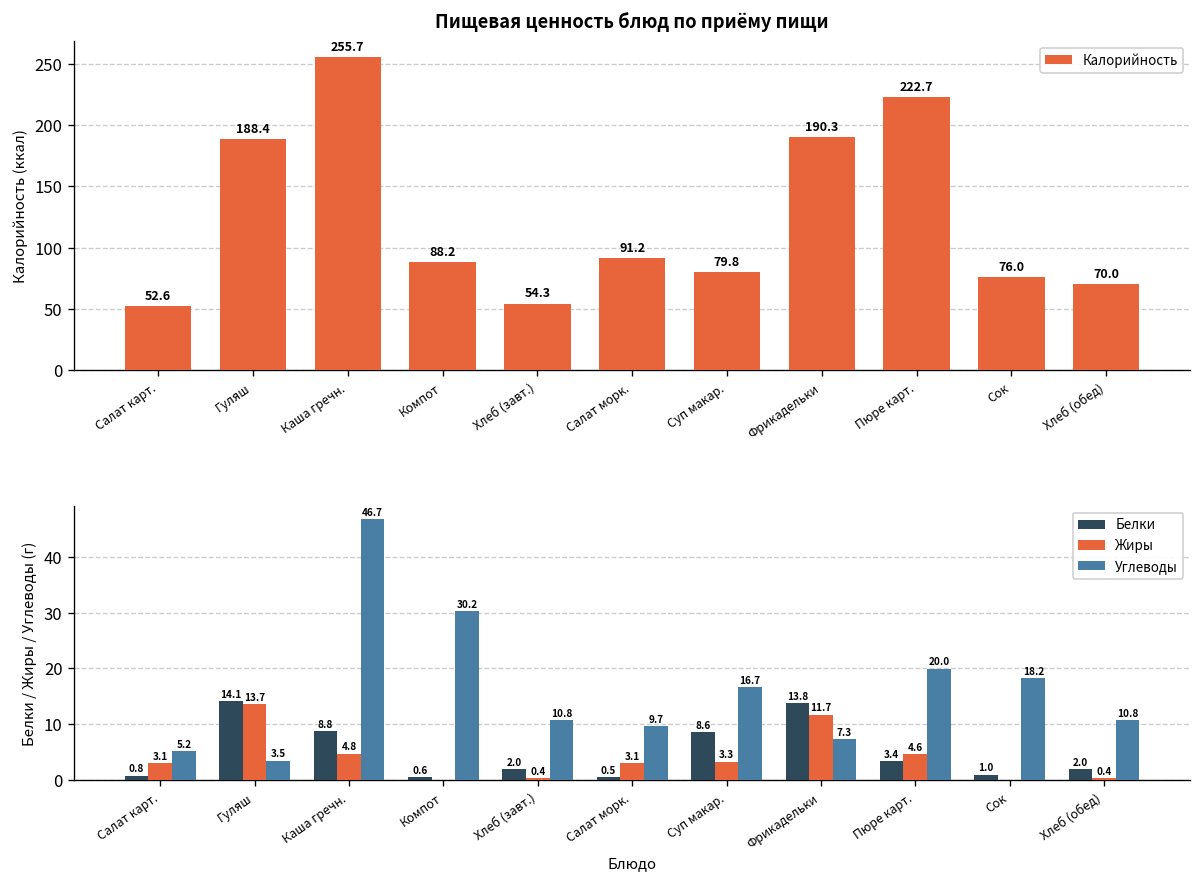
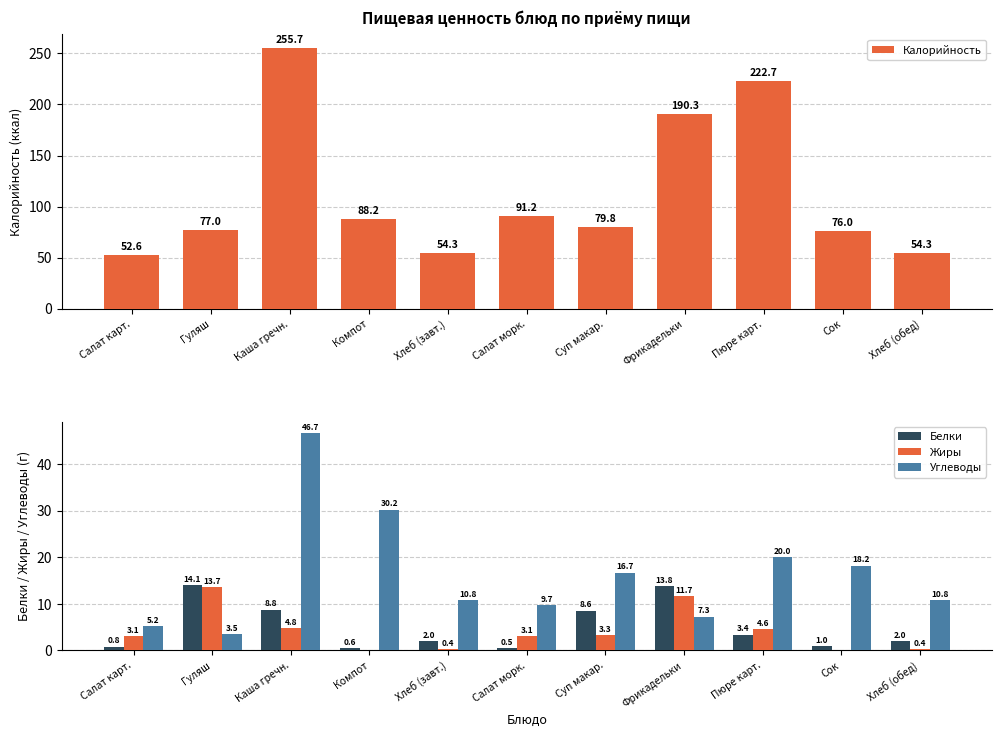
  {
    "Пищевая ценность блюд по приёму пищи": {
      "Салат карт.": 52.6,
-     "Гуляш": 188.4,
+     "Гуляш": 77.0,
      "Каша гречн.": 255.7,
      "Компот": 88.2,
      "Хлеб (завт.)": 54.3,
      "Салат морк.": 91.2,
      "Суп макар.": 79.8,
      "Фрикадельки": 190.3,
      "Пюре карт.": 222.7,
      "Сок": 76.0,
-     "Хлеб (обед)": 70.0
+     "Хлеб (обед)": 54.3
    }
  }
